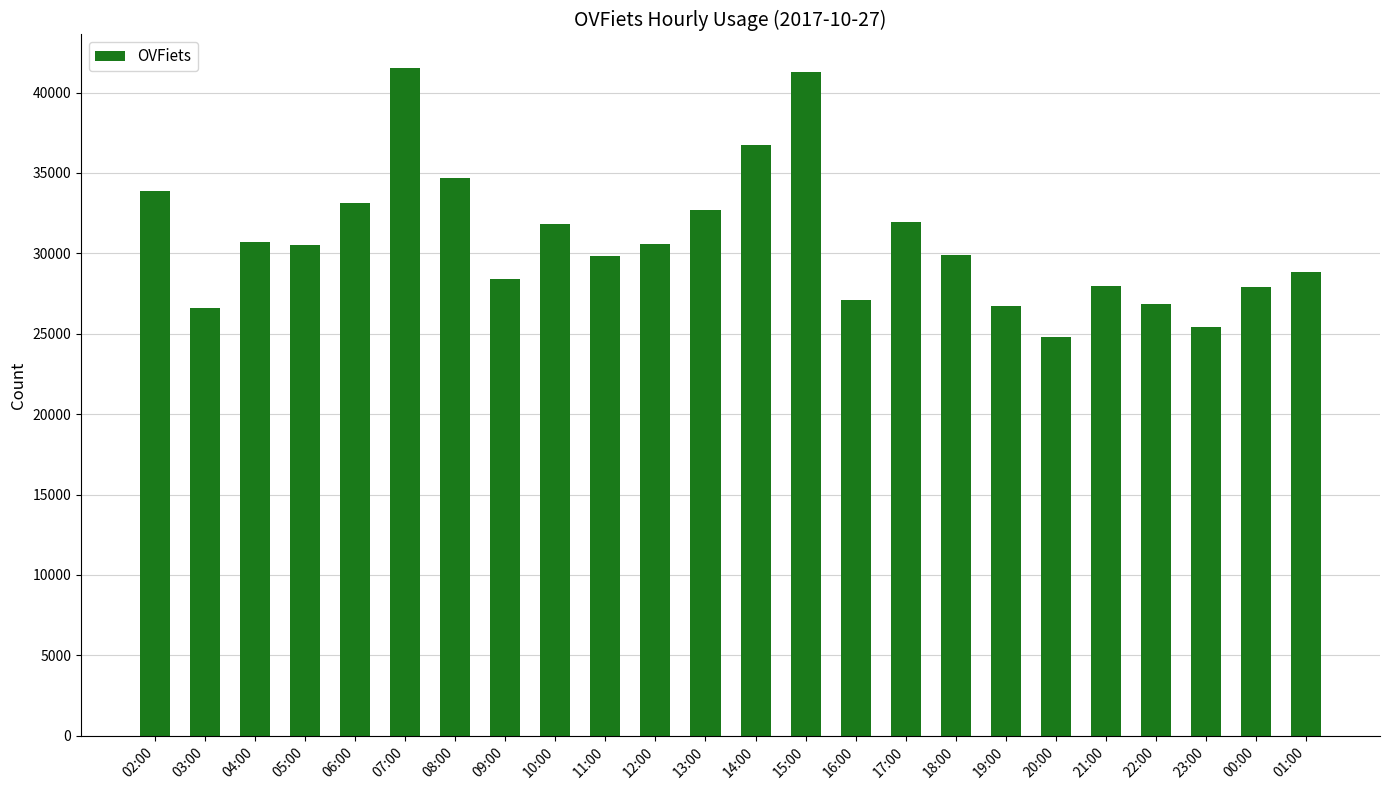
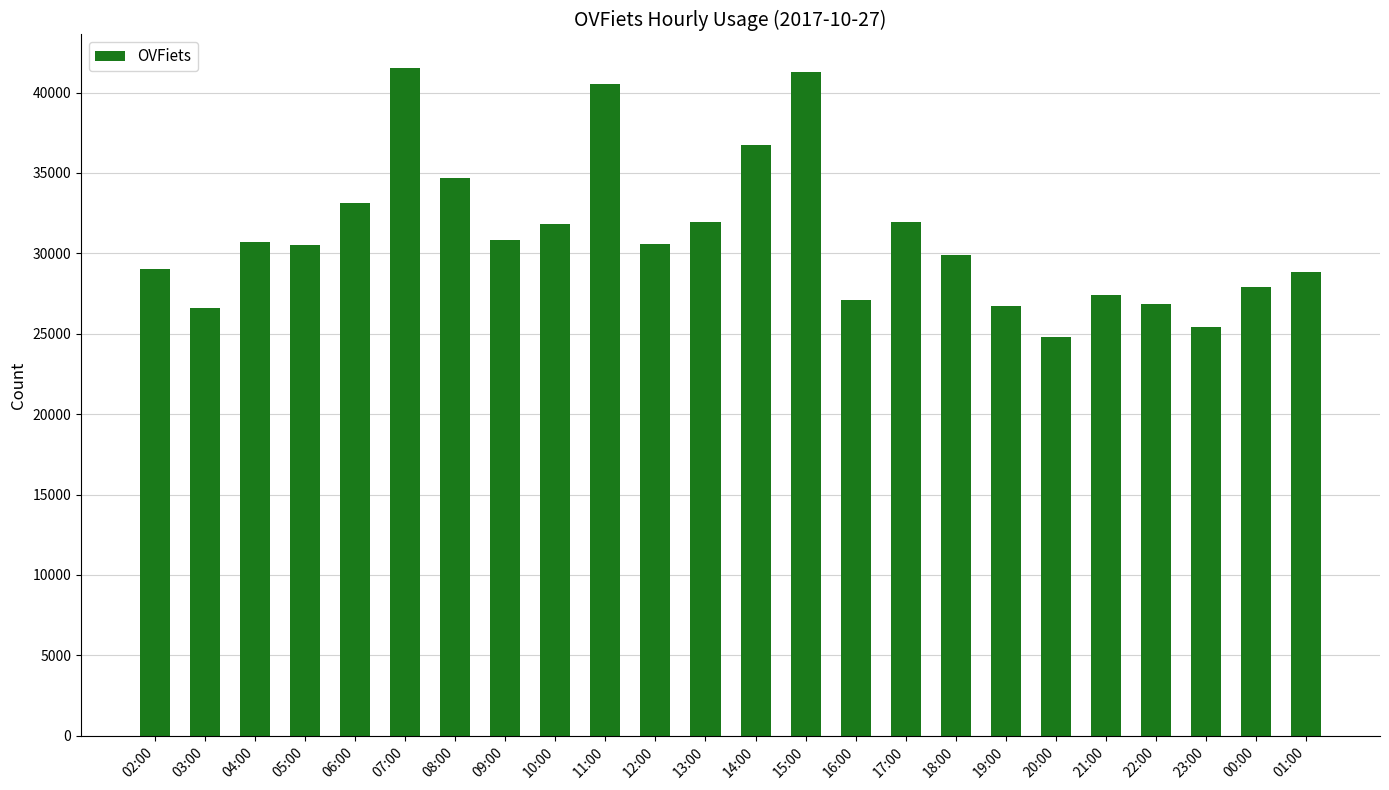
  {
-   "02:00": 33900,
+   "02:00": 29000,
    "03:00": 26600,
    "04:00": 30700,
    "05:00": 30500,
    "06:00": 33100,
    "07:00": 41500,
    "08:00": 34700,
-   "09:00": 28400,
+   "09:00": 30800,
    "10:00": 31800,
-   "11:00": 29800,
+   "11:00": 40500,
    "12:00": 30600,
-   "13:00": 32700,
+   "13:00": 31900,
    "14:00": 36800,
    "15:00": 41300,
    "16:00": 27100,
    "17:00": 32000,
    "18:00": 29900,
    "19:00": 26700,
    "20:00": 24800,
-   "21:00": 28000,
+   "21:00": 27400,
    "22:00": 26900,
    "23:00": 25400,
    "00:00": 27900,
    "01:00": 28800
  }
